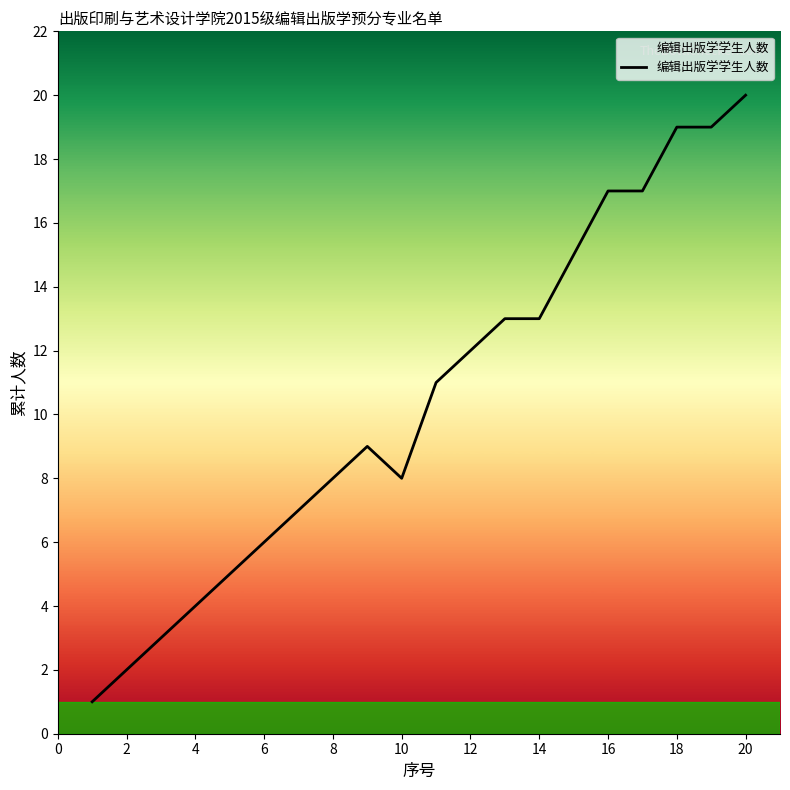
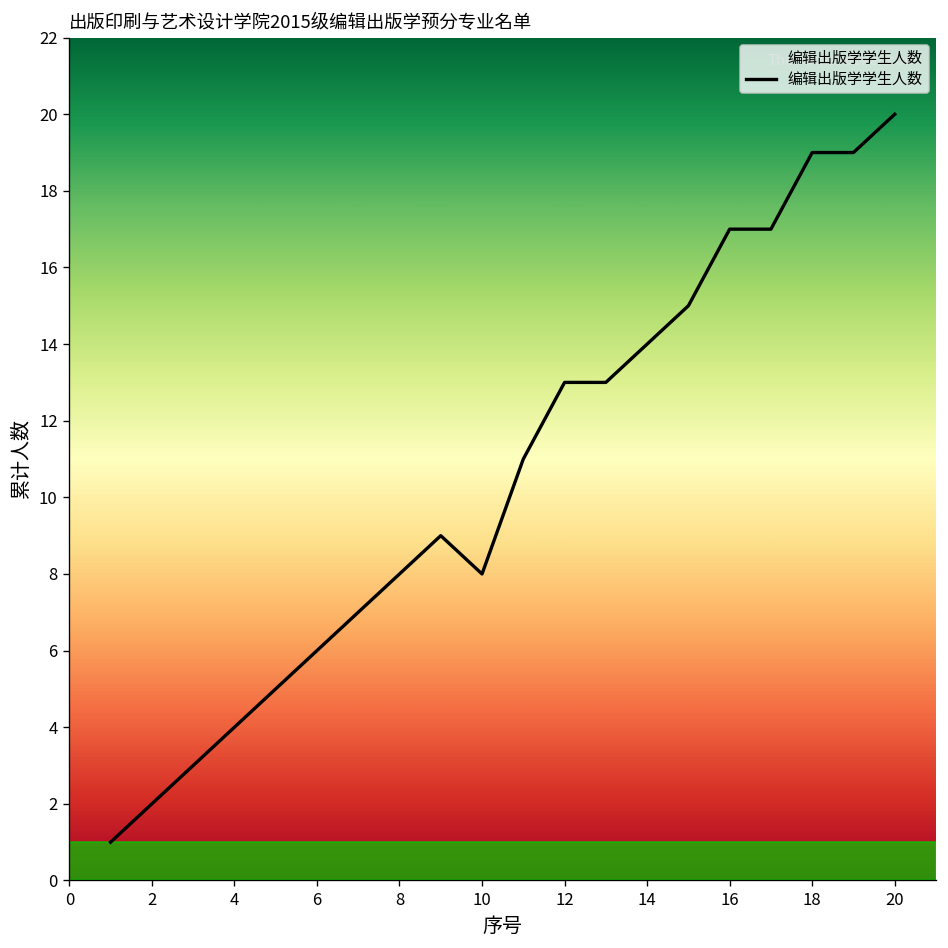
  {
    "2": 2,
    "4": 4,
    "6": 6,
    "8": 8,
    "10": 8,
-   "12": 12,
-   "14": 13,
+   "12": 13,
+   "14": 14,
    "16": 17,
    "18": 19,
    "20": 20
  }
